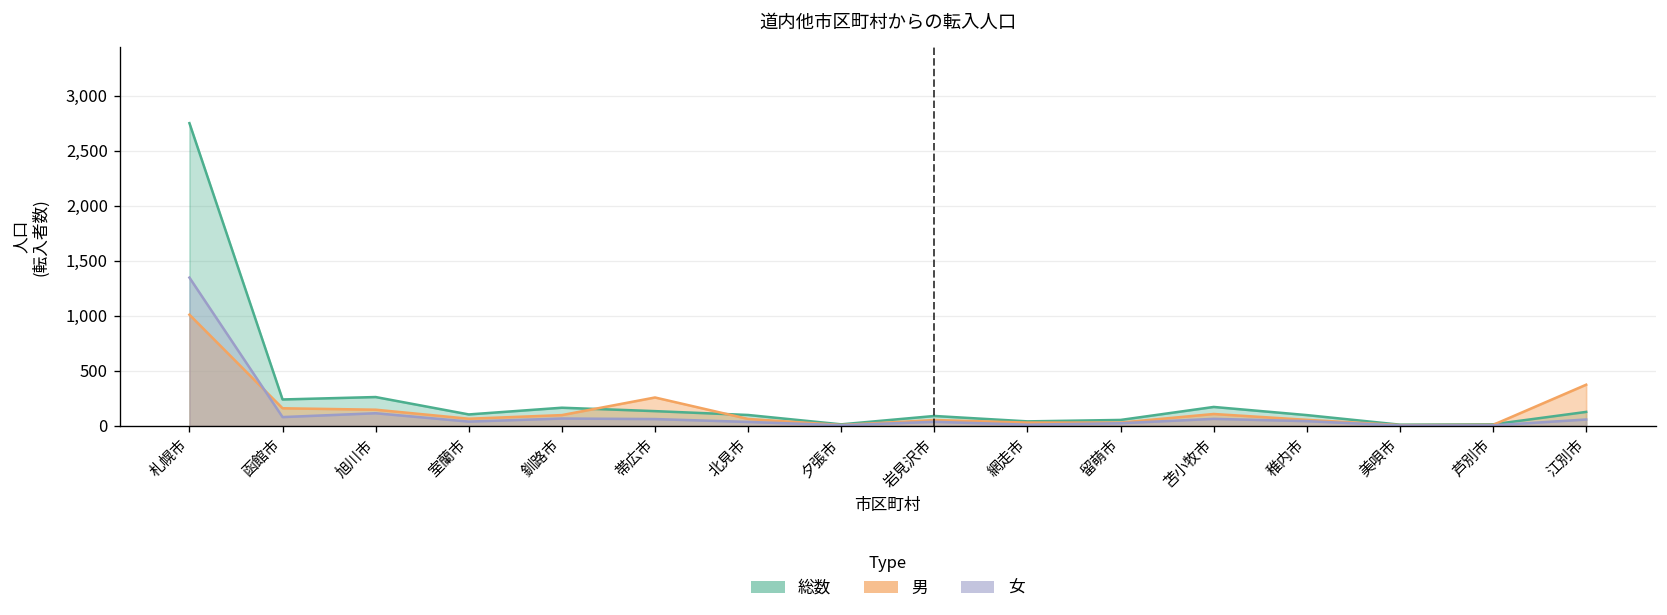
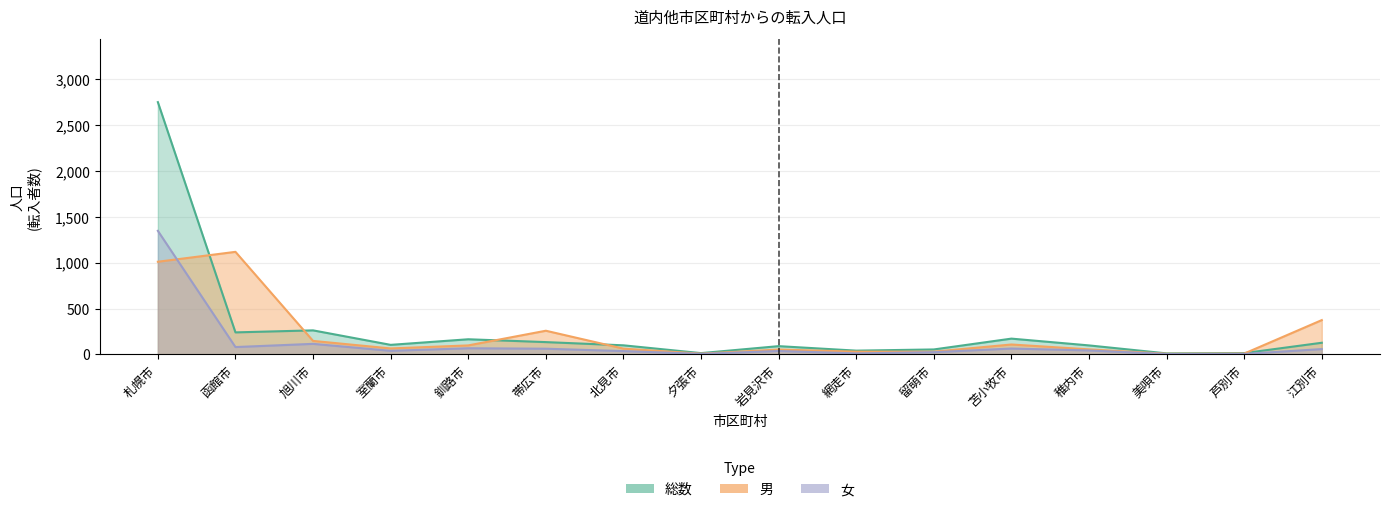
  {
    "男": {
      "札幌市": "1,000",
-     "函館市": "200",
+     "函館市": "1,100",
      "旭川市": "100",
      "釧路市": "100",
      "帯広市": "300",
      "苫小牧市": "100",
      "江別市": "400"
    }
  }
